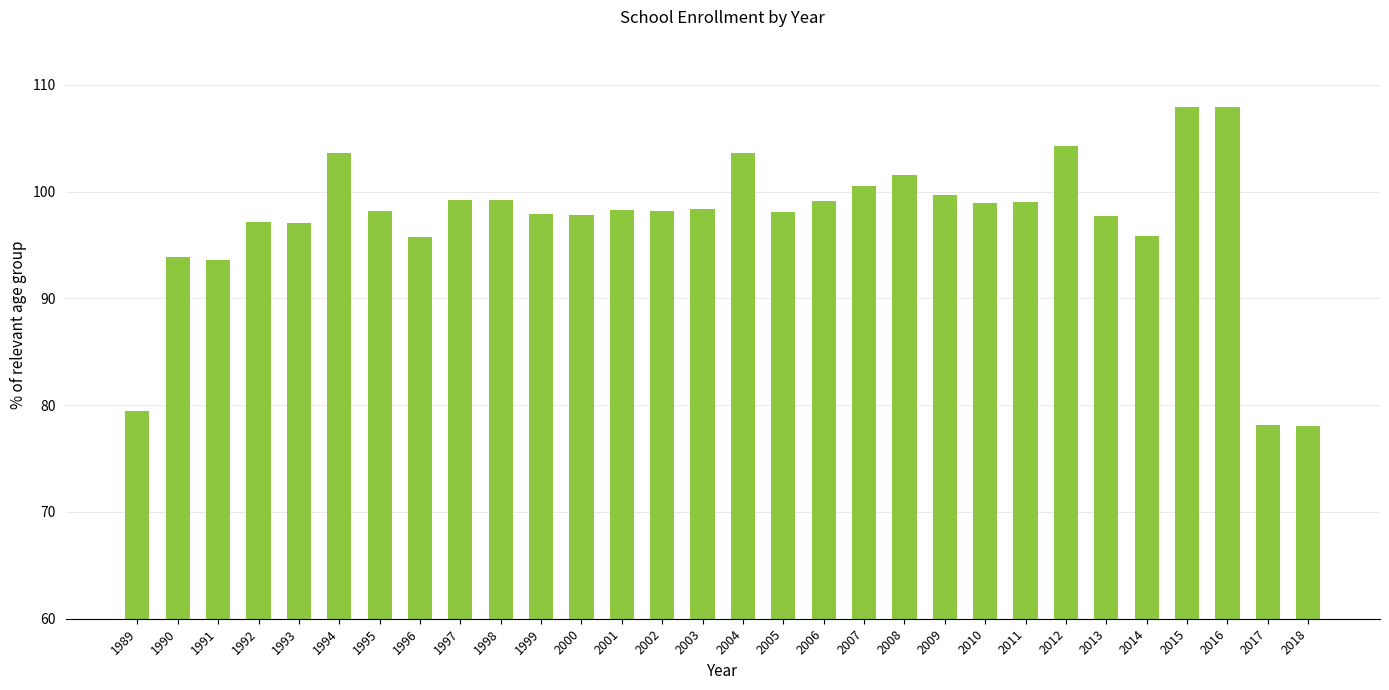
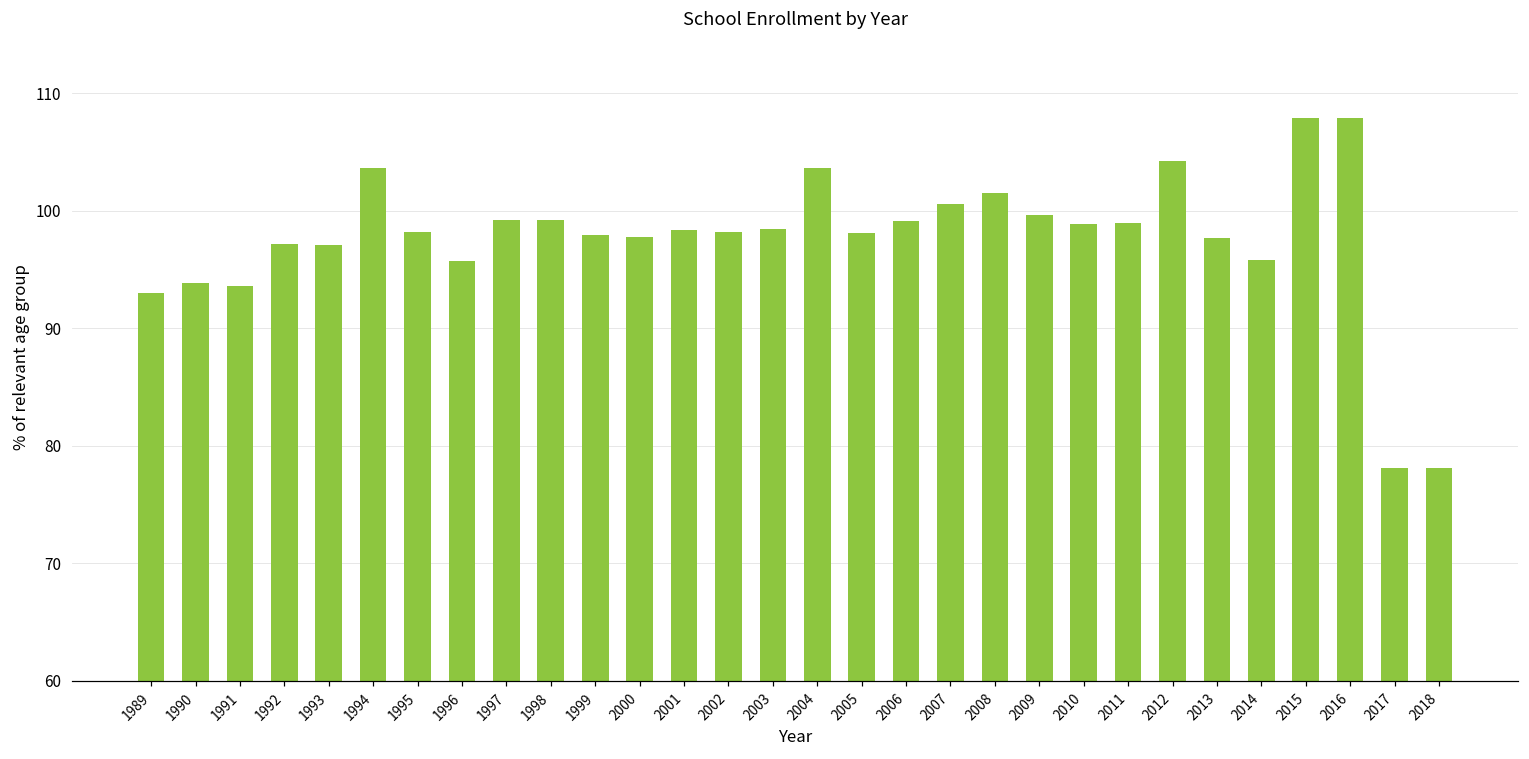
  {
-   "1989": 79.4,
+   "1989": 93.0,
    "1990": 93.9,
    "1991": 93.6,
    "1992": 97.1,
    "1993": 97.1,
    "1994": 103.6,
    "1995": 98.2,
    "1996": 95.7,
    "1997": 99.2,
    "1998": 99.2,
    "1999": 97.9,
    "2000": 97.8,
    "2001": 98.3,
    "2002": 98.2,
    "2003": 98.4,
    "2004": 103.6,
    "2005": 98.1,
    "2006": 99.1,
    "2007": 100.5,
    "2008": 101.5,
    "2009": 99.6,
    "2010": 98.9,
    "2011": 99.0,
    "2012": 104.2,
    "2013": 97.7,
    "2014": 95.8,
    "2015": 107.9,
    "2016": 107.9,
    "2017": 78.1,
    "2018": 78.1
  }
